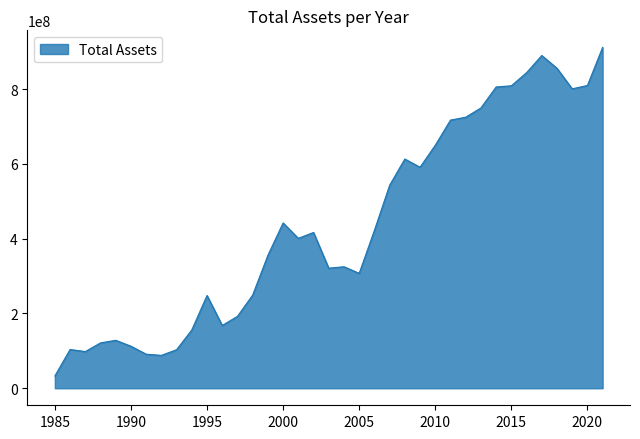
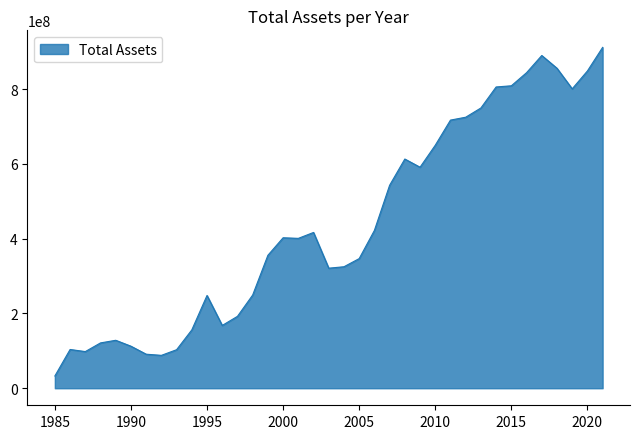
  {
    "1985": 30000000,
    "1990": 110000000,
    "1995": 250000000,
-   "2000": 440000000,
-   "2005": 310000000,
+   "2000": 400000000,
+   "2005": 350000000,
    "2010": 650000000,
    "2015": 810000000,
-   "2020": 810000000
+   "2020": 850000000
  }
